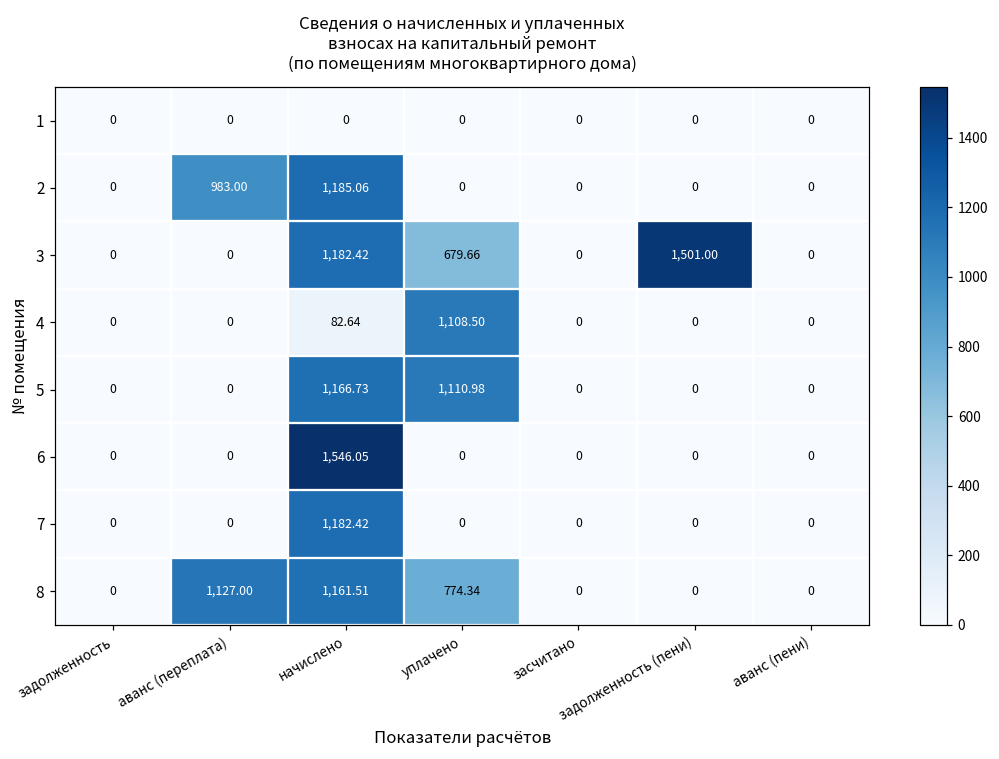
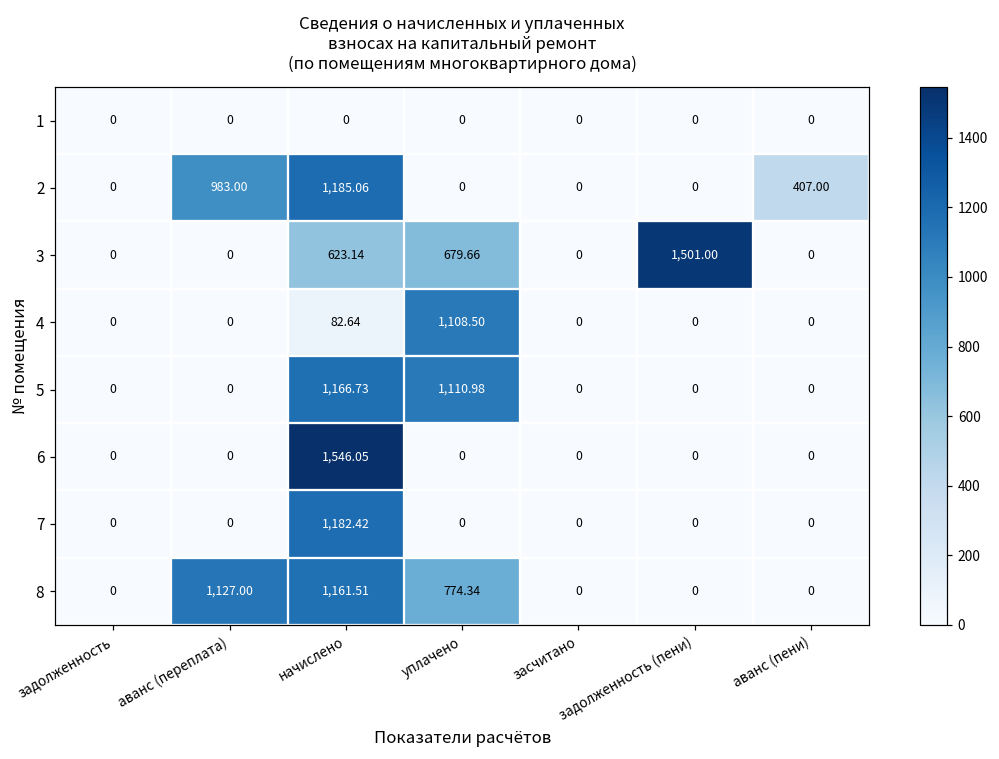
  {
    "1": {
      "задолженность": "0",
      "аванс (переплата)": "0",
      "начислено": "0",
      "уплачено": "0",
      "засчитано": "0",
      "задолженность (пени)": "0",
      "аванс (пени)": "0"
    },
    "2": {
      "задолженность": "0",
      "аванс (переплата)": "983.00",
      "начислено": "1,185.06",
      "уплачено": "0",
      "засчитано": "0",
      "задолженность (пени)": "0",
-     "аванс (пени)": "0"
+     "аванс (пени)": "407.00"
    },
    "3": {
      "задолженность": "0",
      "аванс (переплата)": "0",
-     "начислено": "1,182.42",
+     "начислено": "623.14",
      "уплачено": "679.66",
      "засчитано": "0",
      "задолженность (пени)": "1,501.00",
      "аванс (пени)": "0"
    },
    "4": {
      "задолженность": "0",
      "аванс (переплата)": "0",
      "начислено": "82.64",
      "уплачено": "1,108.50",
      "засчитано": "0",
      "задолженность (пени)": "0",
      "аванс (пени)": "0"
    },
    "5": {
      "задолженность": "0",
      "аванс (переплата)": "0",
      "начислено": "1,166.73",
      "уплачено": "1,110.98",
      "засчитано": "0",
      "задолженность (пени)": "0",
      "аванс (пени)": "0"
    },
    "6": {
      "задолженность": "0",
      "аванс (переплата)": "0",
      "начислено": "1,546.05",
      "уплачено": "0",
      "засчитано": "0",
      "задолженность (пени)": "0",
      "аванс (пени)": "0"
    },
    "7": {
      "задолженность": "0",
      "аванс (переплата)": "0",
      "начислено": "1,182.42",
      "уплачено": "0",
      "засчитано": "0",
      "задолженность (пени)": "0",
      "аванс (пени)": "0"
    },
    "8": {
      "задолженность": "0",
      "аванс (переплата)": "1,127.00",
      "начислено": "1,161.51",
      "уплачено": "774.34",
      "засчитано": "0",
      "задолженность (пени)": "0",
      "аванс (пени)": "0"
    }
  }
